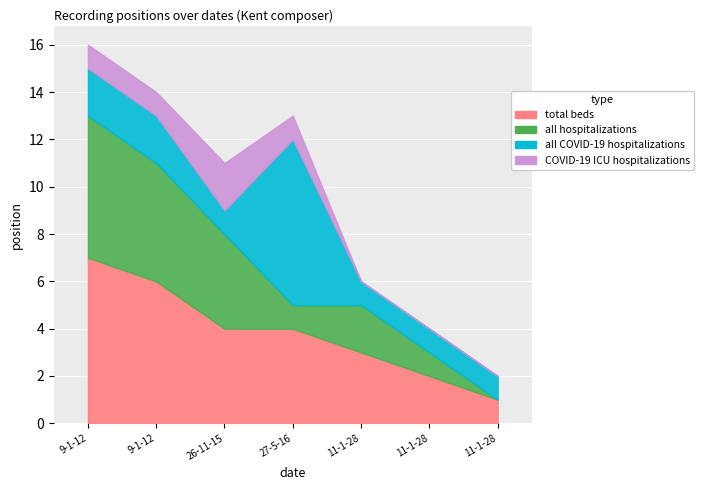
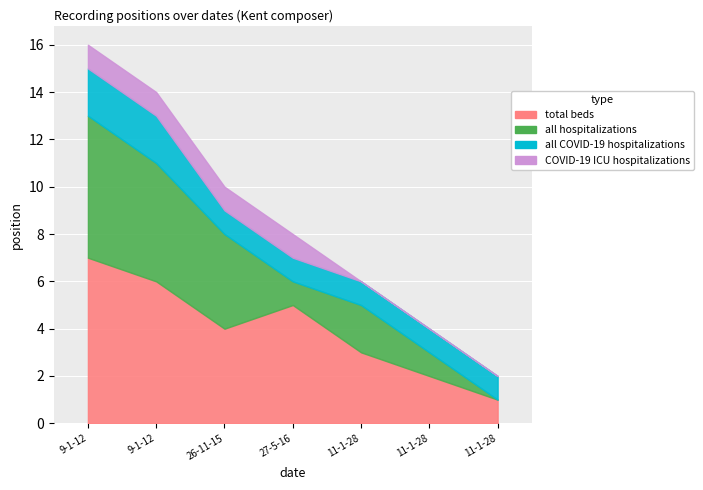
  {
    "total beds": {
      "26-11-15": 4,
-     "27-5-16": 4
+     "27-5-16": 5
    },
    "all hospitalizations": {
      "26-11-15": 4,
      "27-5-16": 1
    },
    "all COVID-19 hospitalizations": {
      "26-11-15": 1,
-     "27-5-16": 7
+     "27-5-16": 1
    },
    "COVID-19 ICU hospitalizations": {
-     "26-11-15": 2,
+     "26-11-15": 1,
      "27-5-16": 1
    }
  }
